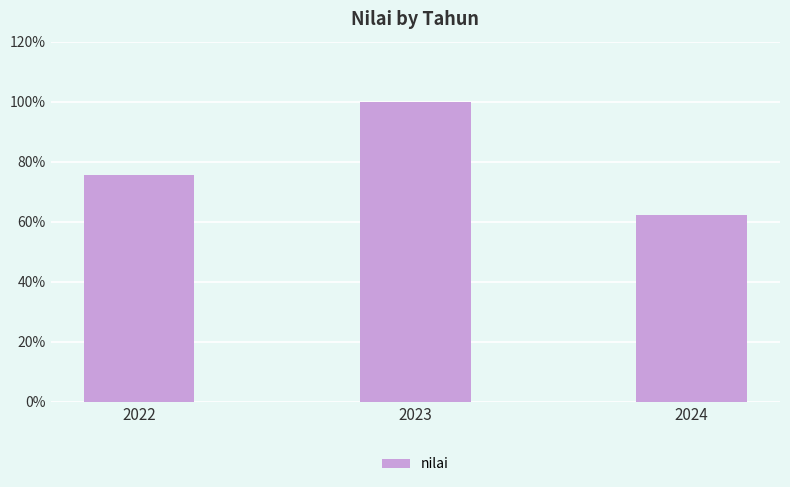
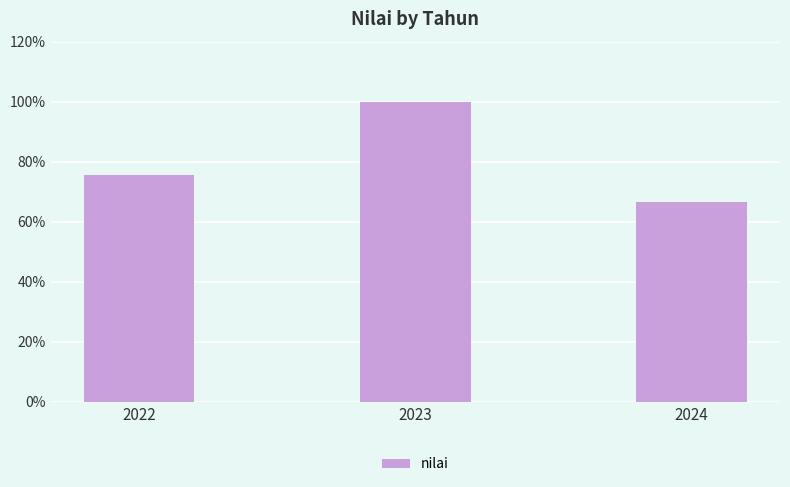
  {
    "2022": "76%",
    "2023": "100%",
-   "2024": "62%"
+   "2024": "67%"
  }
